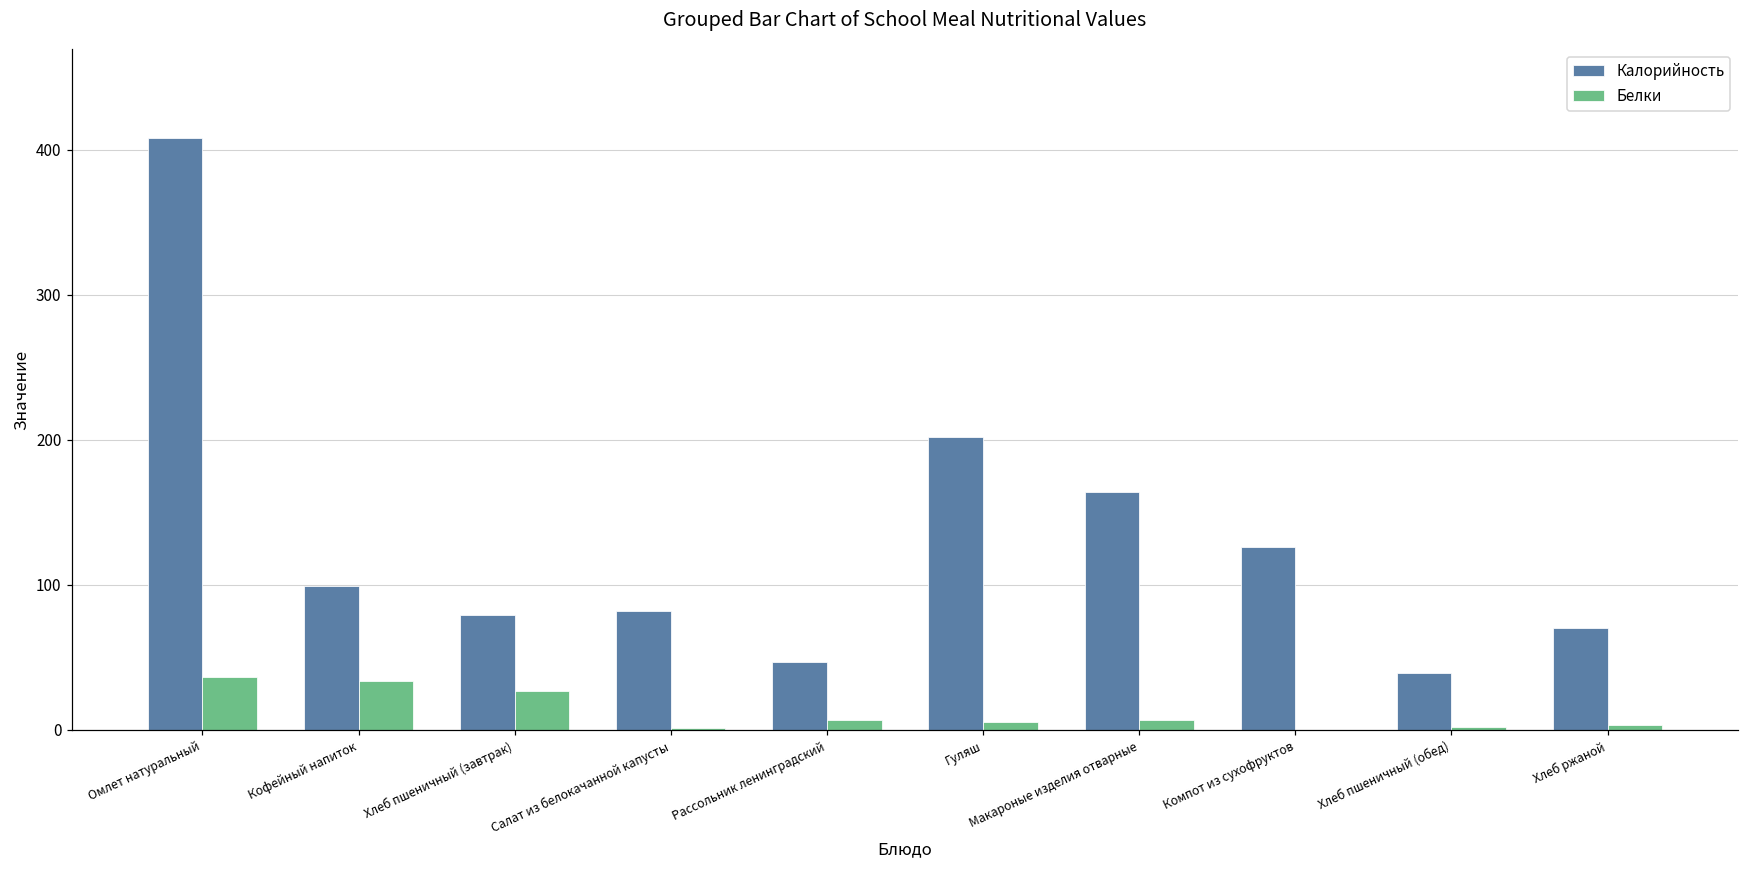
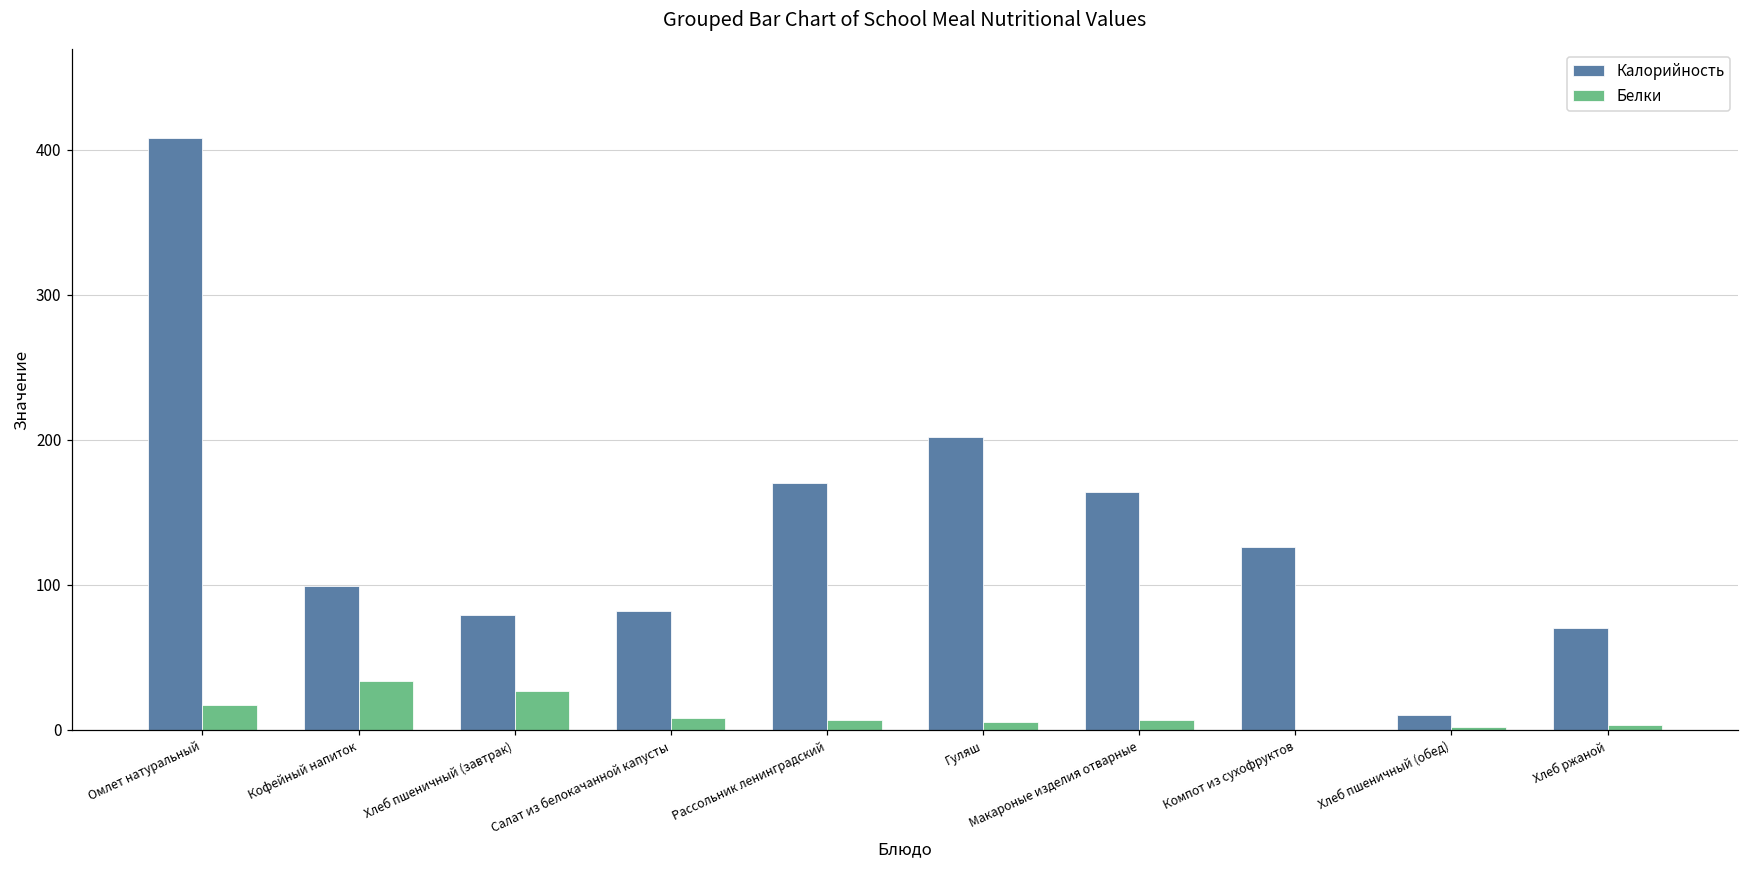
  {
    "Калорийность": {
      "Омлет натуральный": 408,
      "Кофейный напиток": 99,
      "Хлеб пшеничный (завтрак)": 79,
      "Салат из белокачанной капусты": 82,
-     "Рассольник ленинградский": 47,
+     "Рассольник ленинградский": 170,
      "Гуляш": 202,
      "Макароные изделия отварные": 164,
      "Компот из сухофруктов": 126,
-     "Хлеб пшеничный (обед)": 39,
+     "Хлеб пшеничный (обед)": 10,
      "Хлеб ржаной": 70
    },
    "Белки": {
-     "Омлет натуральный": 36,
+     "Омлет натуральный": 17,
      "Кофейный напиток": 33,
      "Хлеб пшеничный (завтрак)": 27,
-     "Салат из белокачанной капусты": 1,
+     "Салат из белокачанной капусты": 8,
      "Рассольник ленинградский": 7,
      "Гуляш": 5,
      "Макароные изделия отварные": 7,
      "Компот из сухофруктов": 0,
      "Хлеб пшеничный (обед)": 2,
      "Хлеб ржаной": 3
    }
  }
